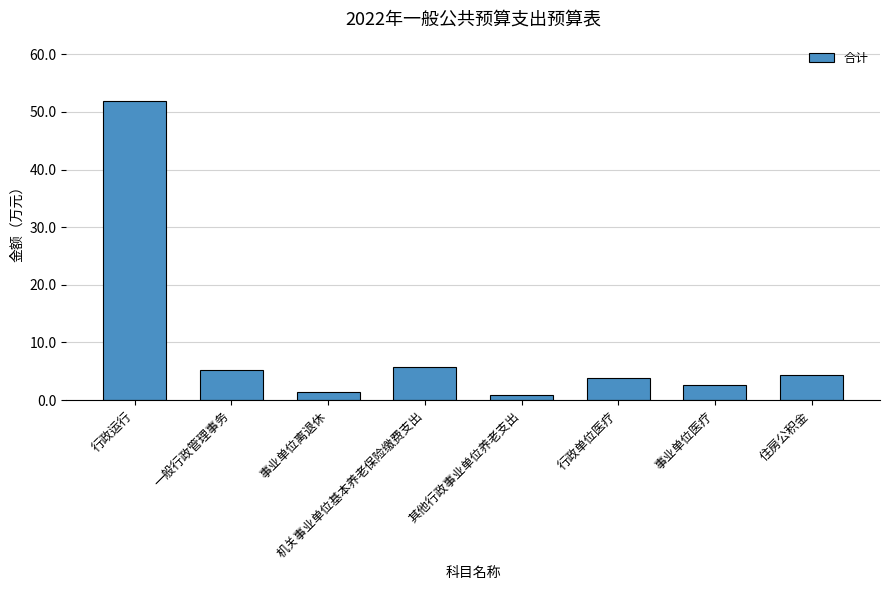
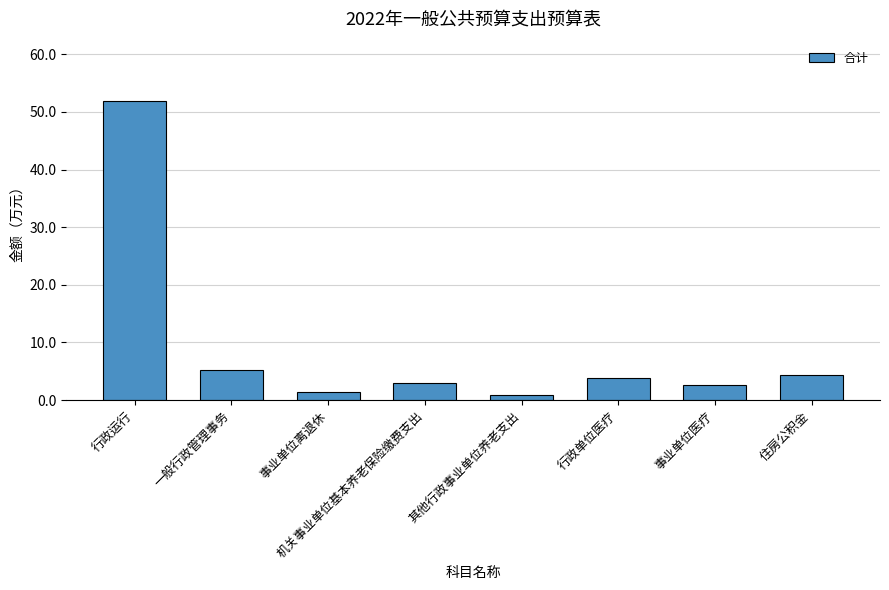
  {
    "行政运行": 52,
    "一般行政管理事务": 5,
    "事业单位离退休": 1,
-   "机关事业单位基本养老保险缴费支出": 6,
+   "机关事业单位基本养老保险缴费支出": 3,
    "其他行政事业单位养老支出": 1,
    "行政单位医疗": 4,
    "事业单位医疗": 3,
    "住房公积金": 4
  }
